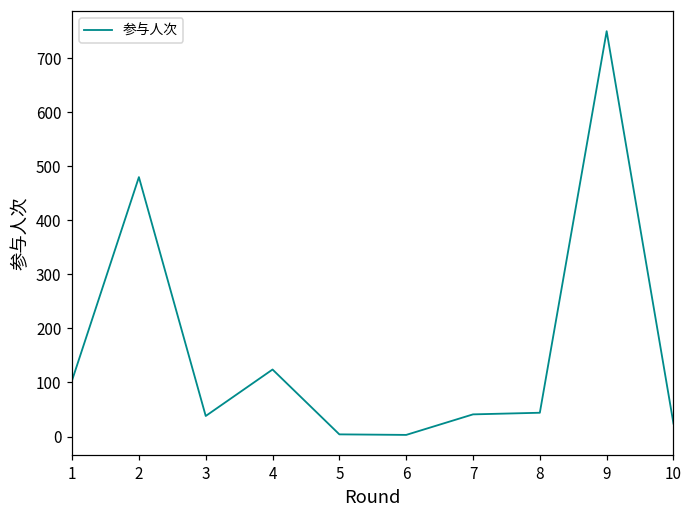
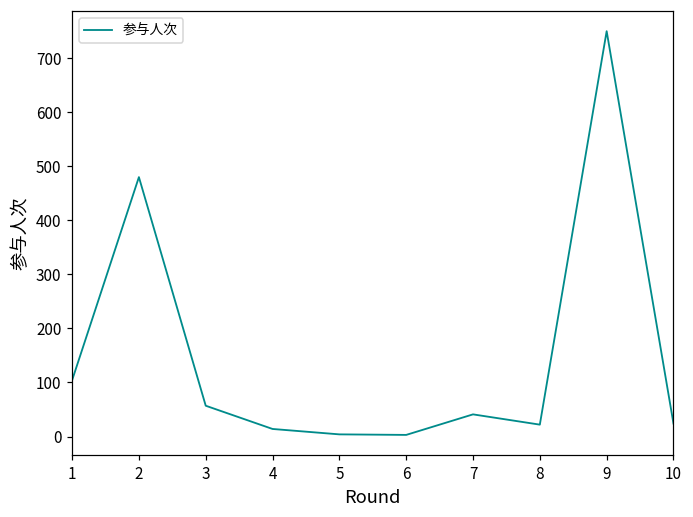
  {
    "1": 100,
    "2": 480,
-   "3": 40,
-   "4": 120,
+   "3": 60,
+   "4": 10,
    "5": 0,
    "6": 0,
    "7": 40,
-   "8": 40,
+   "8": 20,
    "9": 750,
    "10": 20
  }
